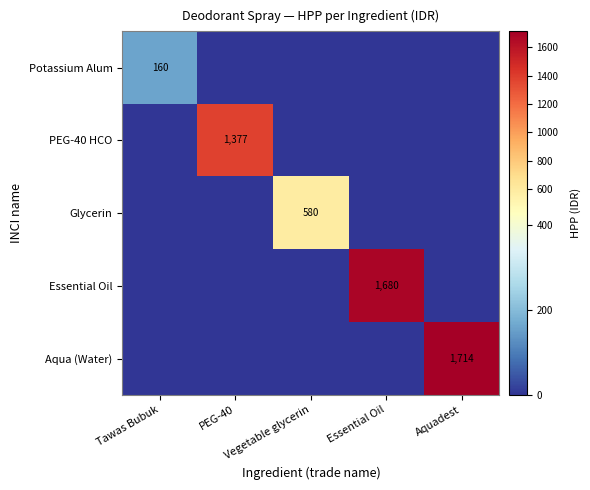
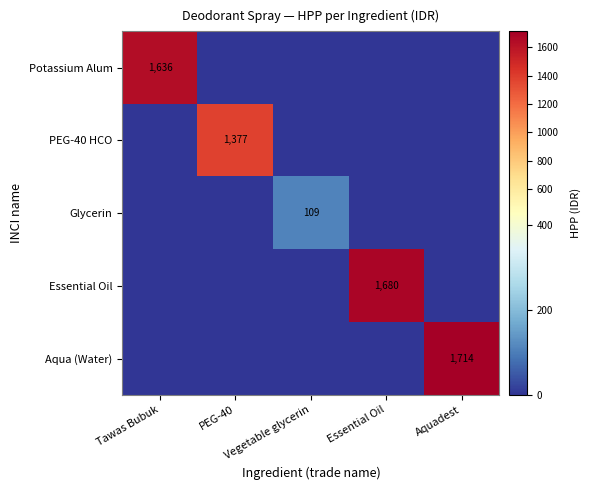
  {
    "Potassium Alum": {
-     "Tawas Bubuk": "160"
+     "Tawas Bubuk": "1,636"
    },
    "PEG-40 HCO": {
      "PEG-40": "1,377"
    },
    "Glycerin": {
-     "Vegetable glycerin": "580"
+     "Vegetable glycerin": "109"
    },
    "Essential Oil": {
      "Essential Oil": "1,680"
    },
    "Aqua (Water)": {
      "Aquadest": "1,714"
    }
  }
